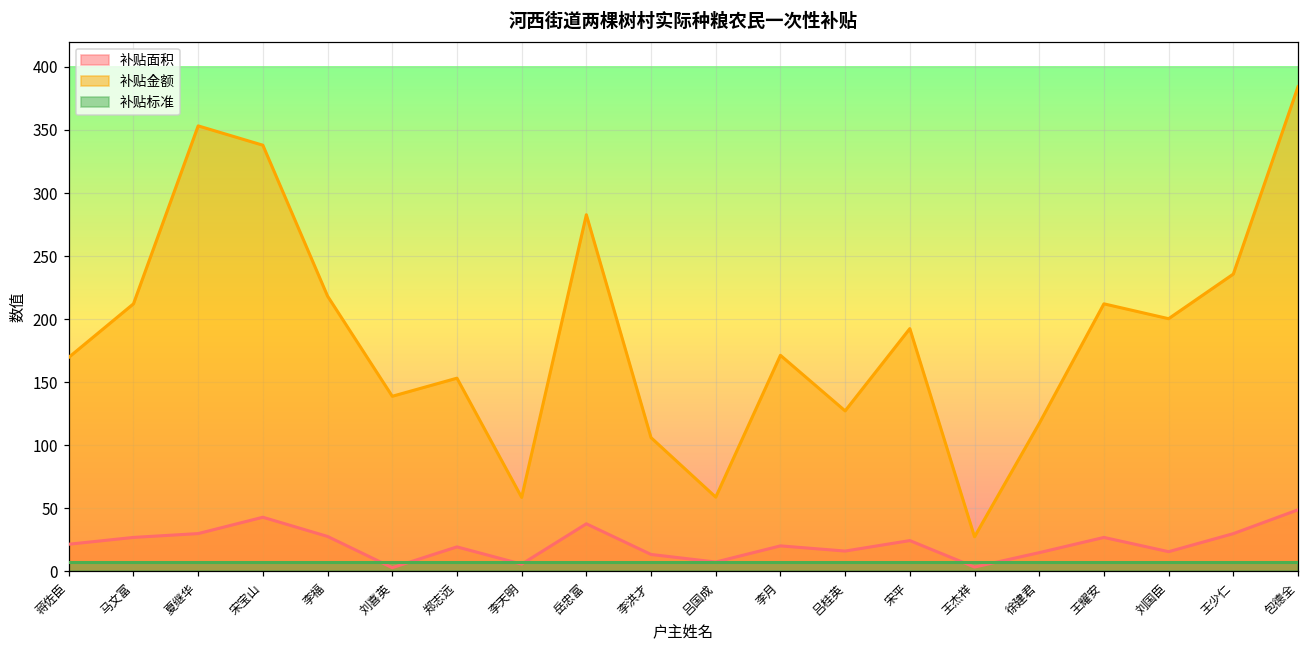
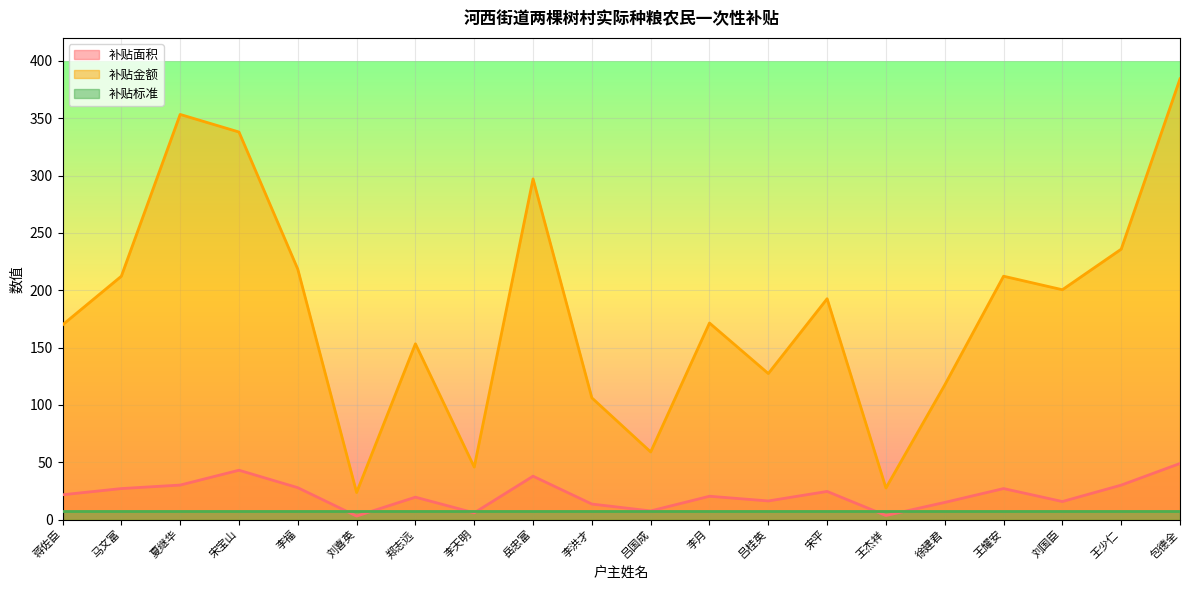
  {
    "补贴面积": {
      "蒋佐臣": 22,
      "马文富": 27,
      "夏继华": 30,
      "宋宝山": 43,
      "李福": 28,
      "刘喜英": 3,
      "郑志远": 20,
      "岳忠富": 38,
      "李洪才": 14,
      "李月": 20,
      "吕桂英": 16,
      "宋平": 25,
      "王杰祥": 4,
      "徐建君": 15,
      "王耀安": 27,
      "刘国臣": 16,
      "王少仁": 30,
      "包德全": 49
    },
    "补贴金额": {
      "蒋佐臣": 170,
      "马文富": 212,
      "夏继华": 353,
      "宋宝山": 338,
      "李福": 218,
-     "刘喜英": 139,
+     "刘喜英": 24,
      "郑志远": 153,
-     "李天明": 59,
-     "岳忠富": 283,
+     "李天明": 46,
+     "岳忠富": 297,
      "李洪才": 106,
      "吕国成": 59,
      "李月": 171,
      "吕桂英": 127,
      "宋平": 193,
      "王杰祥": 28,
      "徐建君": 117,
      "王耀安": 212,
      "刘国臣": 200,
      "王少仁": 236,
      "包德全": 384
    },
    "补贴标准": {
      "蒋佐臣": 8,
      "马文富": 8,
      "夏继华": 8,
      "宋宝山": 8,
      "李福": 8,
      "刘喜英": 8,
      "郑志远": 8,
      "岳忠富": 8,
      "李洪才": 8,
      "李月": 8,
      "吕桂英": 8,
      "宋平": 8,
      "王杰祥": 8,
      "徐建君": 8,
      "王耀安": 8,
      "刘国臣": 8,
      "王少仁": 8,
      "包德全": 8
    }
  }
